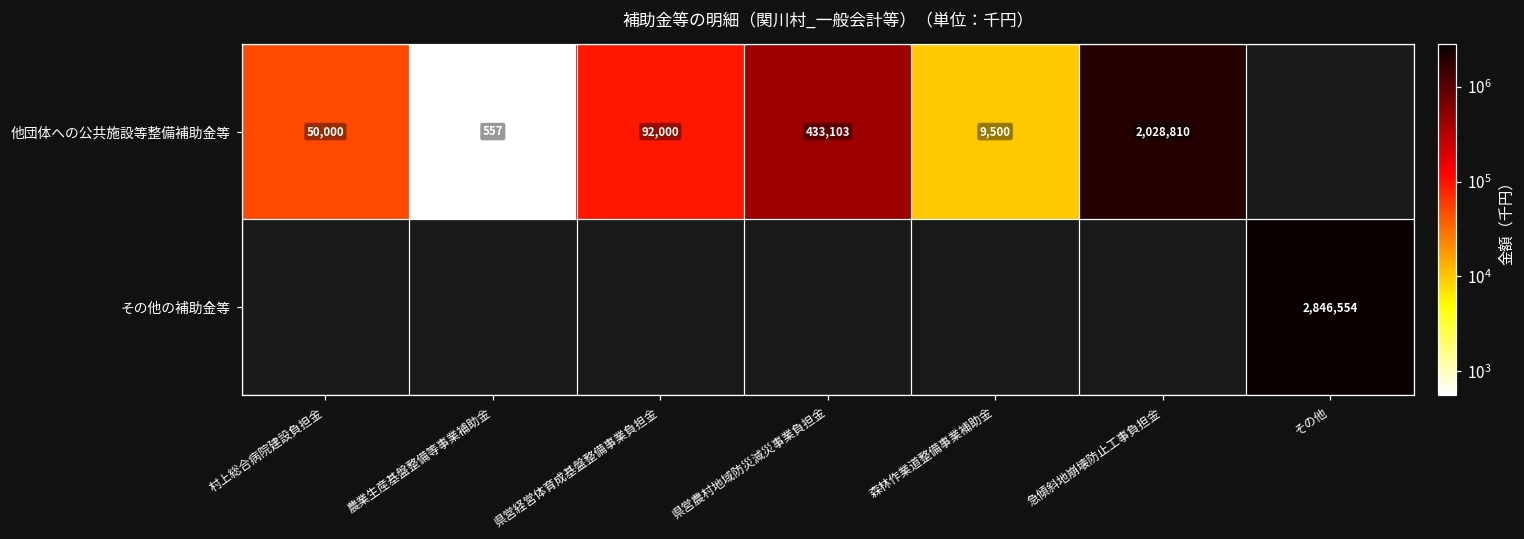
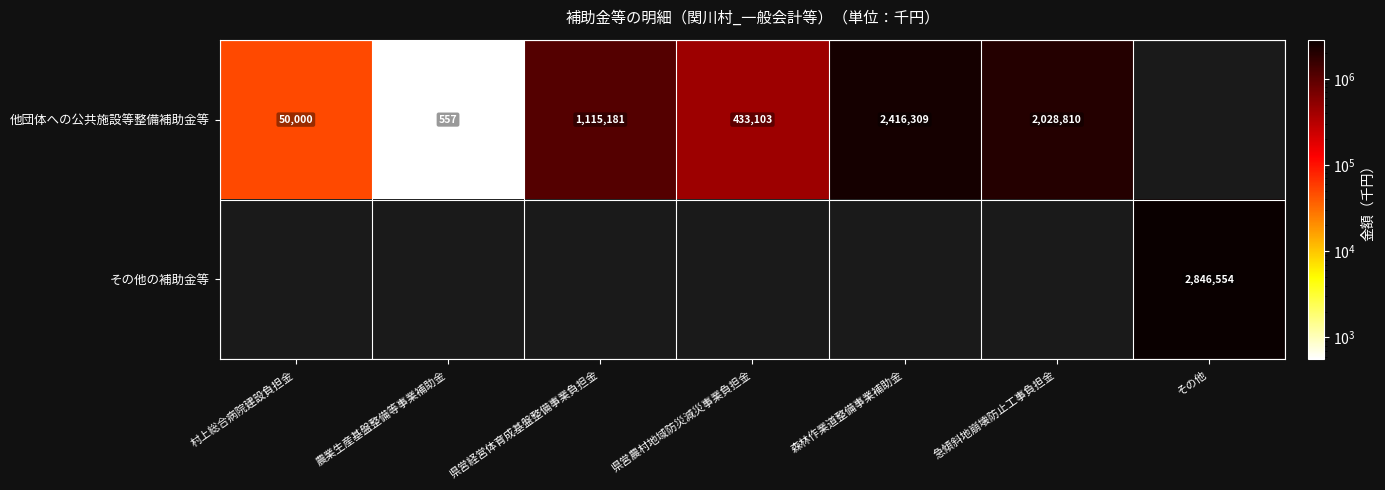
  {
    "他団体への公共施設等整備補助金等": {
-     "県営経営体育成基盤整備事業負担金": "92,000",
-     "森林作業道整備事業補助金": "9,500"
+     "県営経営体育成基盤整備事業負担金": "1,115,181",
+     "森林作業道整備事業補助金": "2,416,309"
    }
  }
